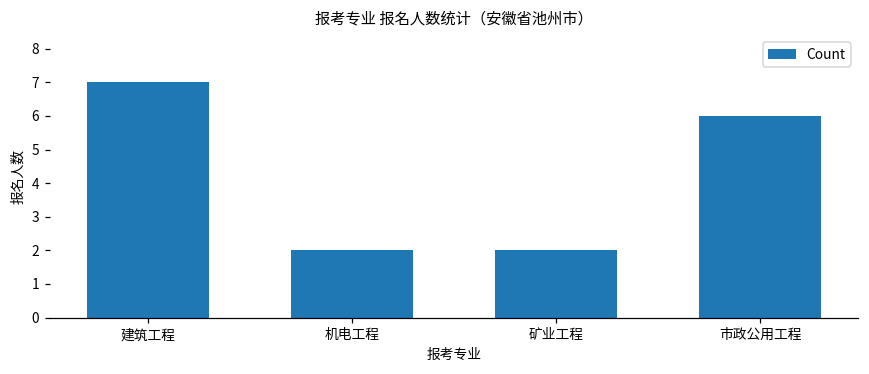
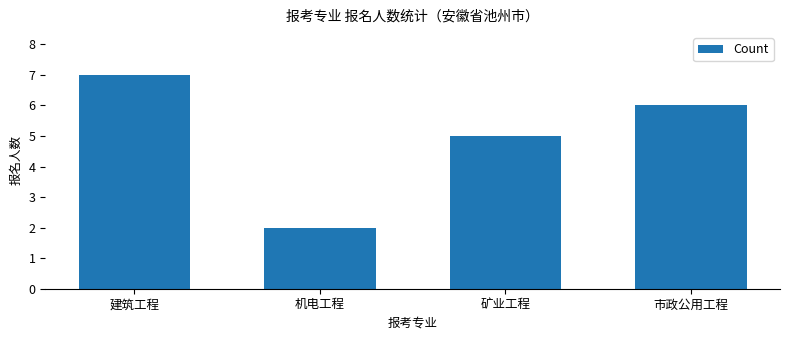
  {
    "建筑工程": 7,
    "机电工程": 2,
-   "矿业工程": 2,
+   "矿业工程": 5,
    "市政公用工程": 6
  }
